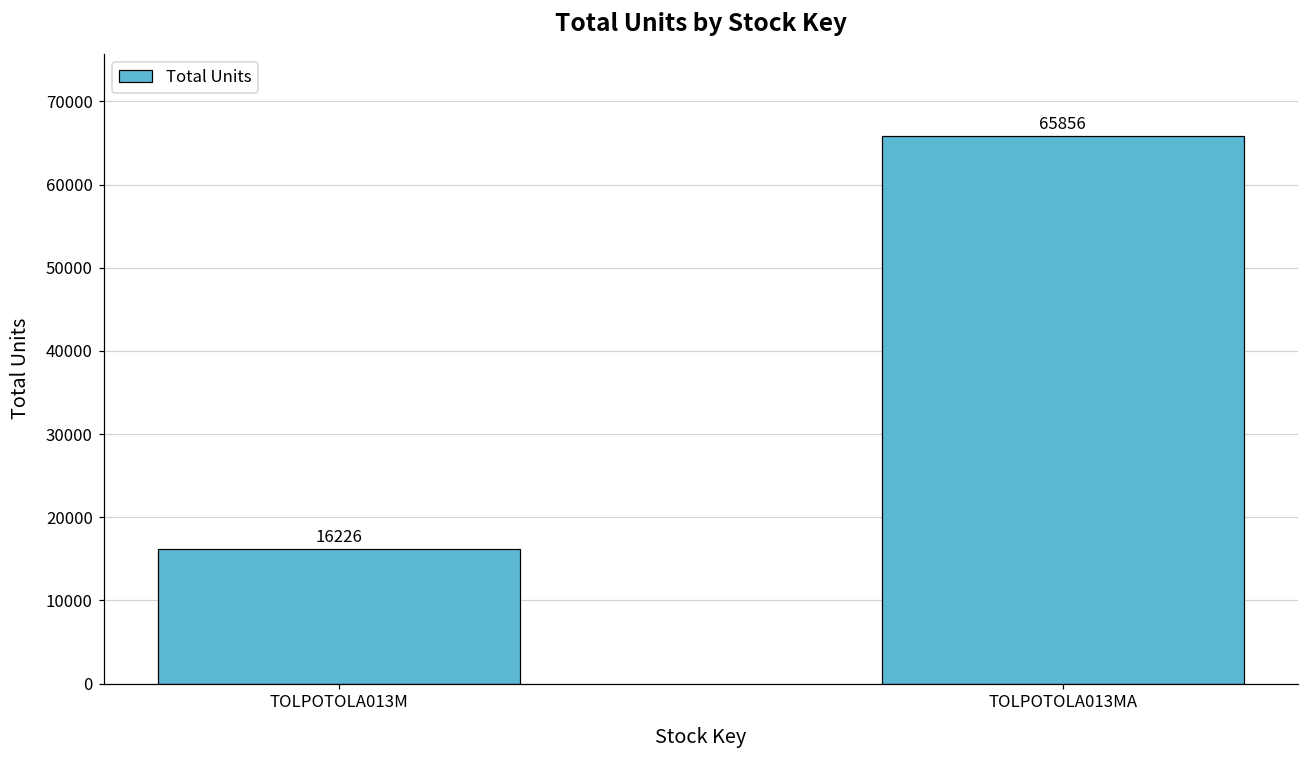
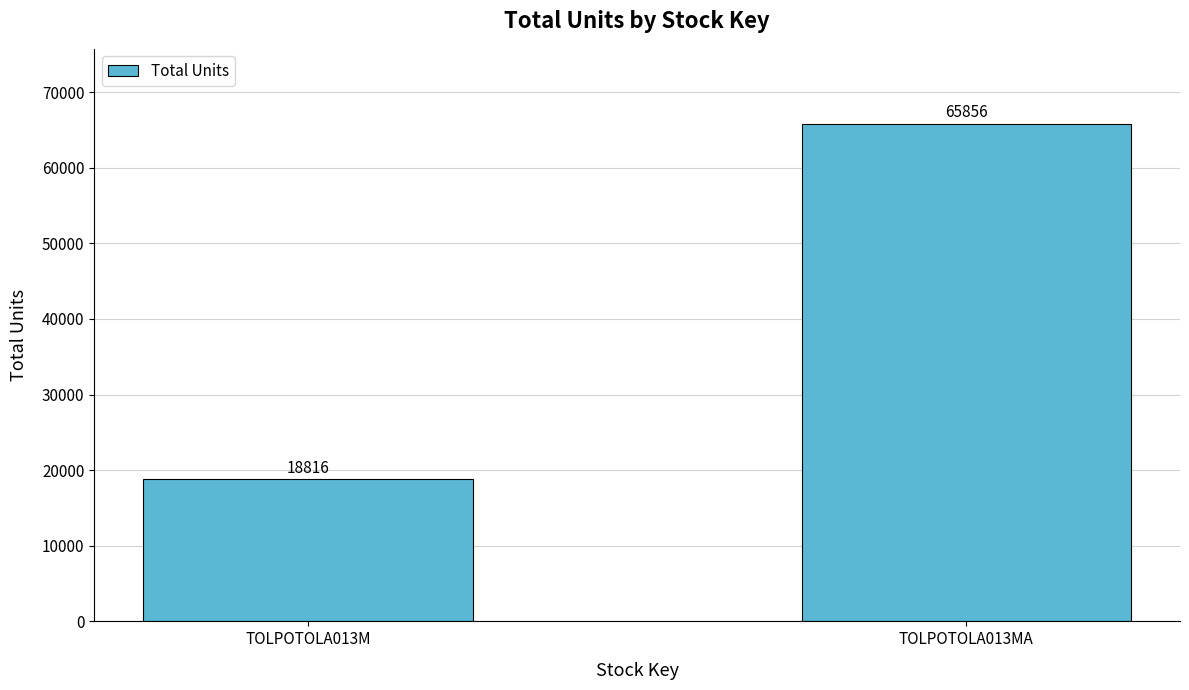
  {
-   "TOLPOTOLA013M": 16226,
+   "TOLPOTOLA013M": 18816,
    "TOLPOTOLA013MA": 65856
  }
